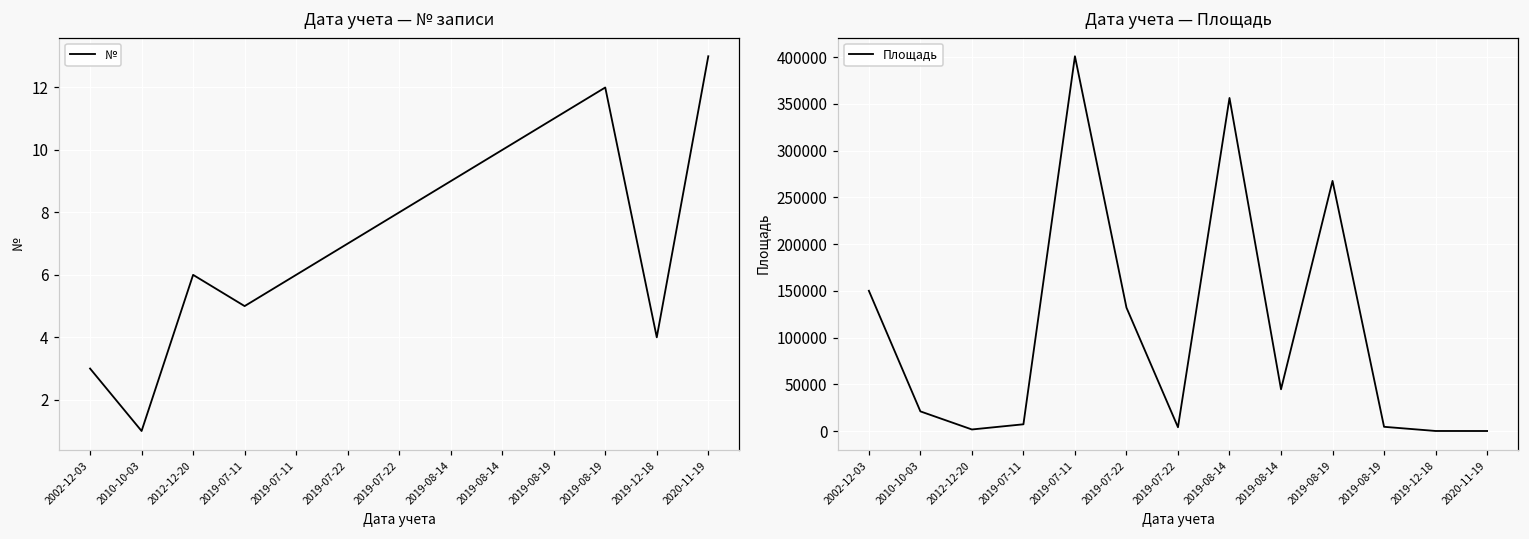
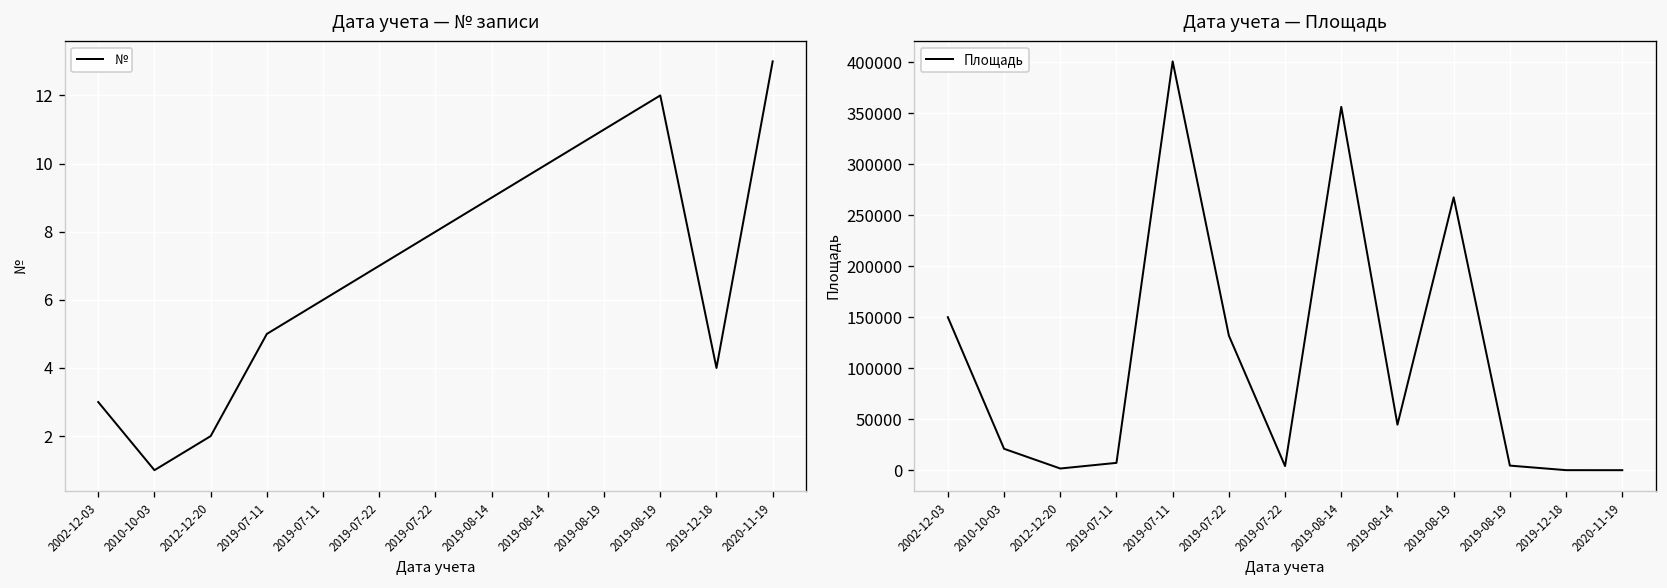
  {
    "Дата учета — № записи": {
      "2002-12-03": 3,
      "2010-10-03": 1,
-     "2012-12-20": 6,
+     "2012-12-20": 2,
      "2019-12-18": 4,
      "2020-11-19": 13
    },
    "Дата учета — Площадь": {
      "2002-12-03": 150000,
      "2010-10-03": 20000,
      "2012-12-20": 0,
      "2019-12-18": 0,
      "2020-11-19": 0
    }
  }
